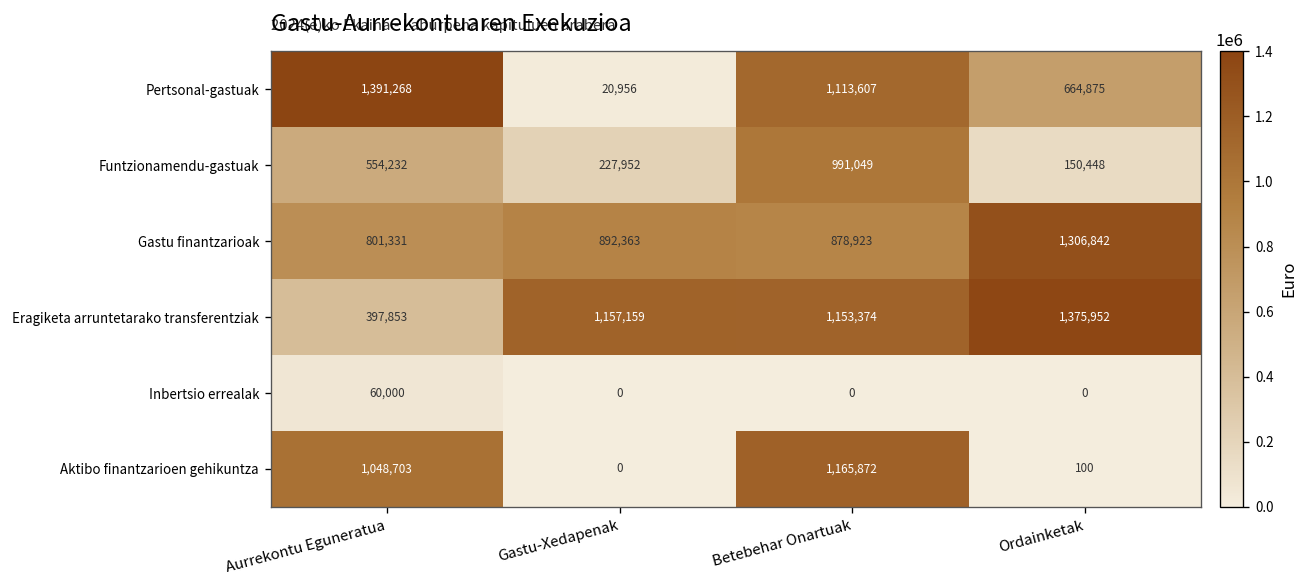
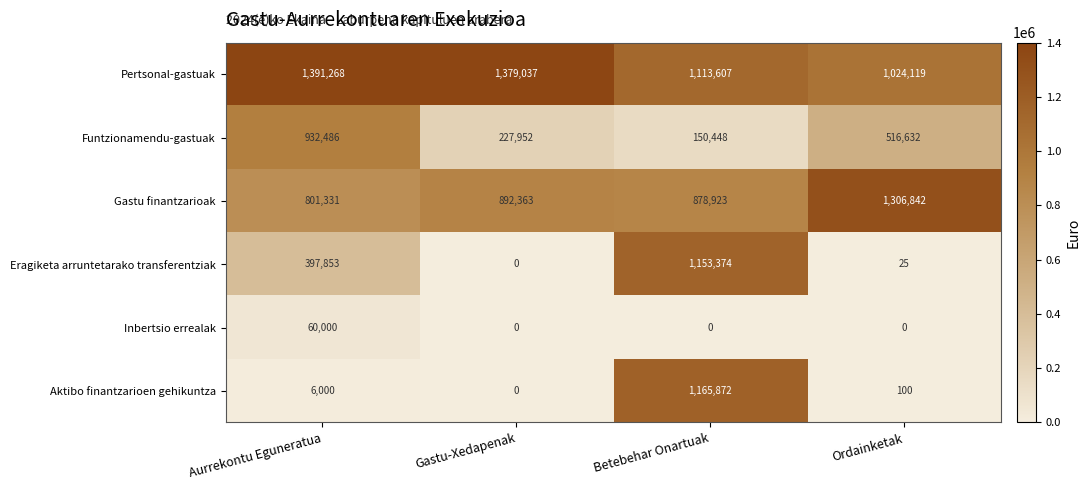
  {
    "Pertsonal-gastuak": {
      "Aurrekontu Eguneratua": "1,391,268",
-     "Gastu-Xedapenak": "20,956",
+     "Gastu-Xedapenak": "1,379,037",
      "Betebehar Onartuak": "1,113,607",
-     "Ordainketak": "664,875"
+     "Ordainketak": "1,024,119"
    },
    "Funtzionamendu-gastuak": {
-     "Aurrekontu Eguneratua": "554,232",
+     "Aurrekontu Eguneratua": "932,486",
      "Gastu-Xedapenak": "227,952",
-     "Betebehar Onartuak": "991,049",
-     "Ordainketak": "150,448"
+     "Betebehar Onartuak": "150,448",
+     "Ordainketak": "516,632"
    },
    "Gastu finantzarioak": {
      "Aurrekontu Eguneratua": "801,331",
      "Gastu-Xedapenak": "892,363",
      "Betebehar Onartuak": "878,923",
      "Ordainketak": "1,306,842"
    },
    "Eragiketa arruntetarako transferentziak": {
      "Aurrekontu Eguneratua": "397,853",
-     "Gastu-Xedapenak": "1,157,159",
+     "Gastu-Xedapenak": "0",
      "Betebehar Onartuak": "1,153,374",
-     "Ordainketak": "1,375,952"
+     "Ordainketak": "25"
    },
    "Inbertsio errealak": {
      "Aurrekontu Eguneratua": "60,000",
      "Gastu-Xedapenak": "0",
      "Betebehar Onartuak": "0",
      "Ordainketak": "0"
    },
    "Aktibo finantzarioen gehikuntza": {
-     "Aurrekontu Eguneratua": "1,048,703",
+     "Aurrekontu Eguneratua": "6,000",
      "Gastu-Xedapenak": "0",
      "Betebehar Onartuak": "1,165,872",
      "Ordainketak": "100"
    }
  }
